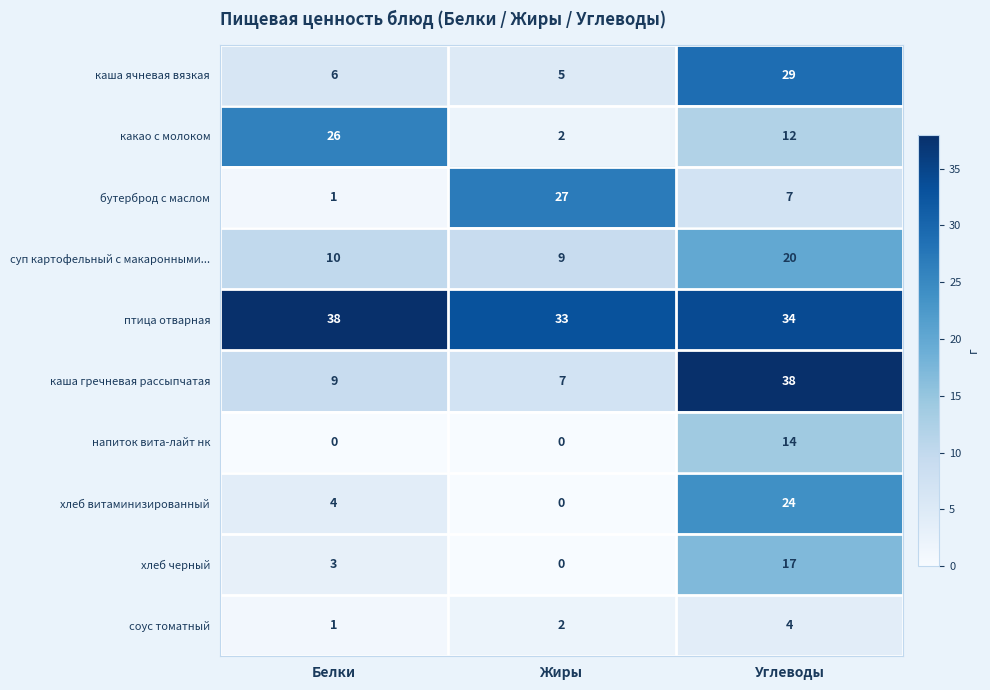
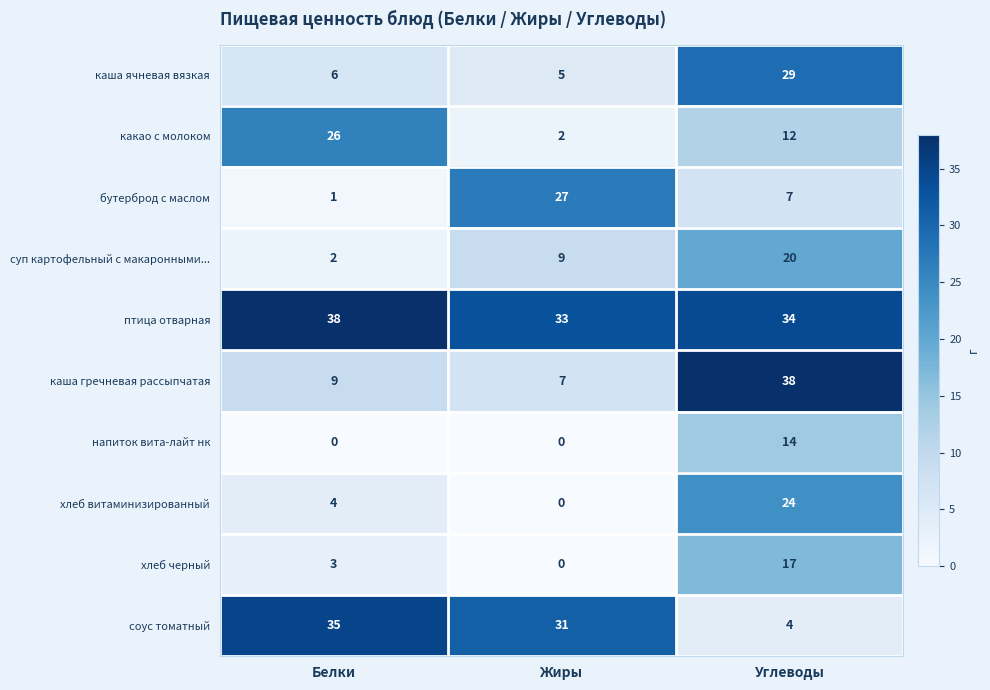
  {
    "каша ячневая вязкая": {
      "Белки": 6,
      "Жиры": 5,
      "Углеводы": 29
    },
    "какао с молоком": {
      "Белки": 26,
      "Жиры": 2,
      "Углеводы": 12
    },
    "бутерброд с маслом": {
      "Белки": 1,
      "Жиры": 27,
      "Углеводы": 7
    },
    "суп картофельный с макаронными...": {
-     "Белки": 10,
+     "Белки": 2,
      "Жиры": 9,
      "Углеводы": 20
    },
    "птица отварная": {
      "Белки": 38,
      "Жиры": 33,
      "Углеводы": 34
    },
    "каша гречневая рассыпчатая": {
      "Белки": 9,
      "Жиры": 7,
      "Углеводы": 38
    },
    "напиток вита-лайт нк": {
      "Белки": 0,
      "Жиры": 0,
      "Углеводы": 14
    },
    "хлеб витаминизированный": {
      "Белки": 4,
      "Жиры": 0,
      "Углеводы": 24
    },
    "хлеб черный": {
      "Белки": 3,
      "Жиры": 0,
      "Углеводы": 17
    },
    "соус томатный": {
-     "Белки": 1,
-     "Жиры": 2,
+     "Белки": 35,
+     "Жиры": 31,
      "Углеводы": 4
    }
  }
